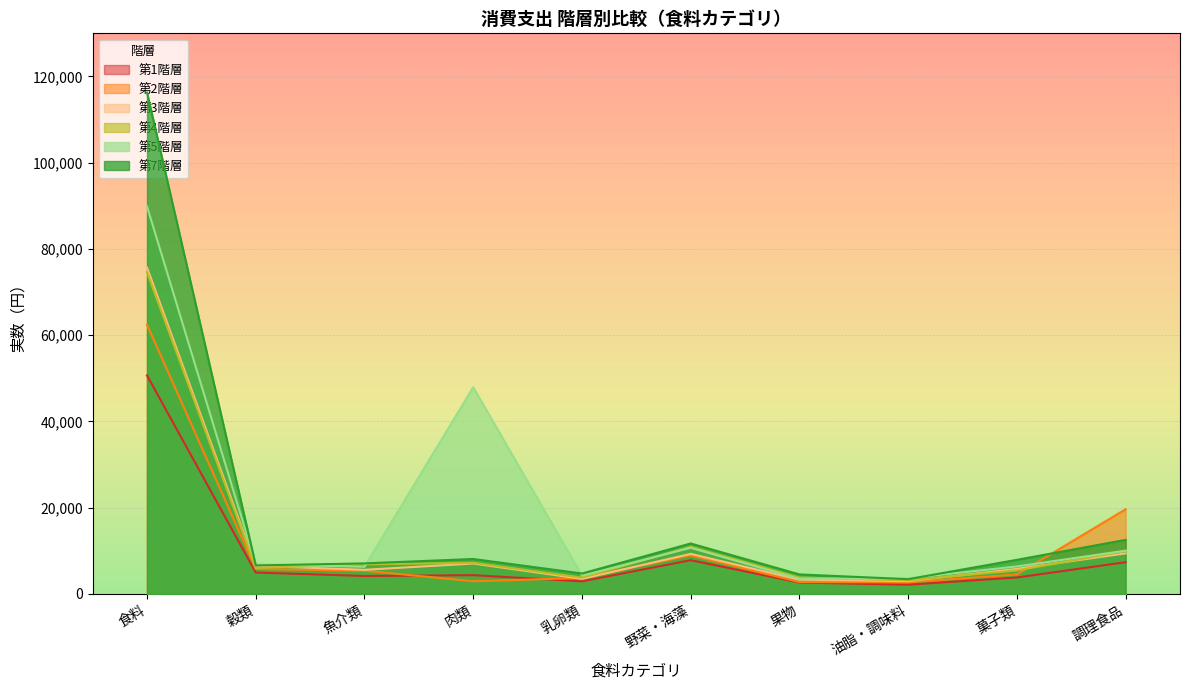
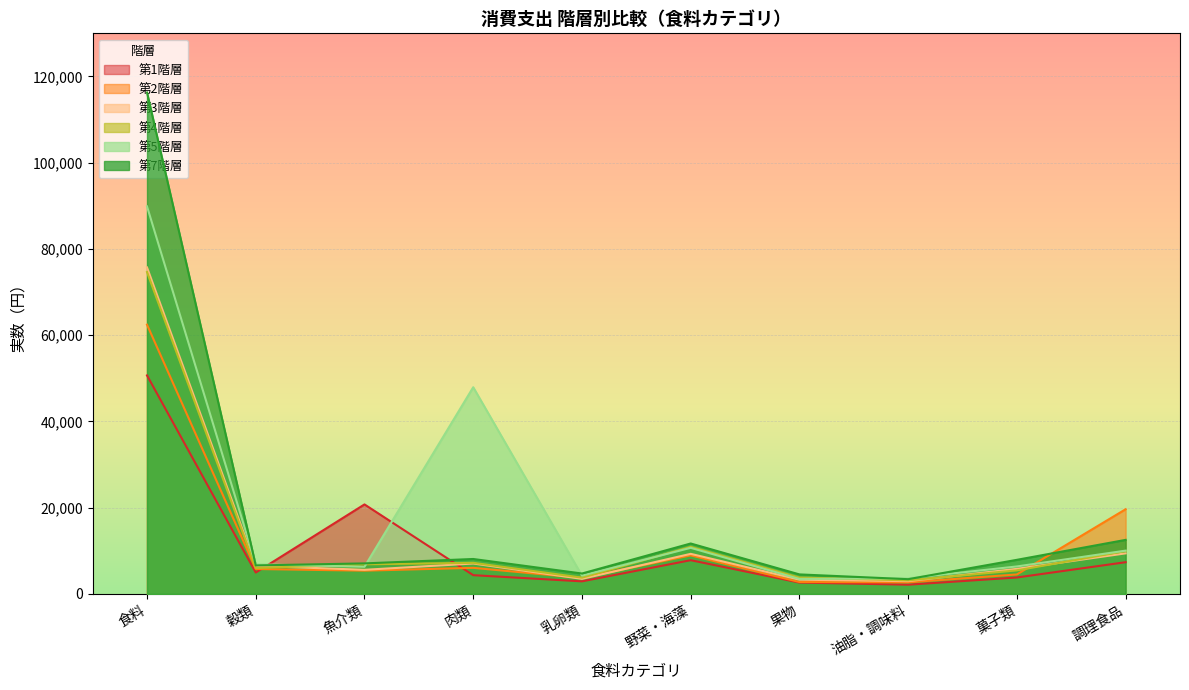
  {
    "第1階層": {
      "食料": "51,000",
      "穀類": "5,000",
-     "魚介類": "4,000",
+     "魚介類": "21,000",
      "肉類": "4,000",
      "野菜・海藻": "8,000",
      "菓子類": "4,000",
      "調理食品": "7,000"
    },
    "第2階層": {
      "食料": "62,000",
-     "肉類": "3,000",
+     "肉類": "6,000",
      "菓子類": "5,000",
      "調理食品": "20,000"
    },
    "第3階層": {
      "食料": "76,000"
    },
    "第4階層": {
      "食料": "75,000"
    },
    "第5階層": {
      "食料": "90,000",
      "肉類": "48,000"
    },
    "第7階層": {
      "肉類": "8,000",
      "野菜・海藻": "12,000",
      "果物": "5,000",
      "菓子類": "8,000",
      "調理食品": "13,000"
    }
  }
